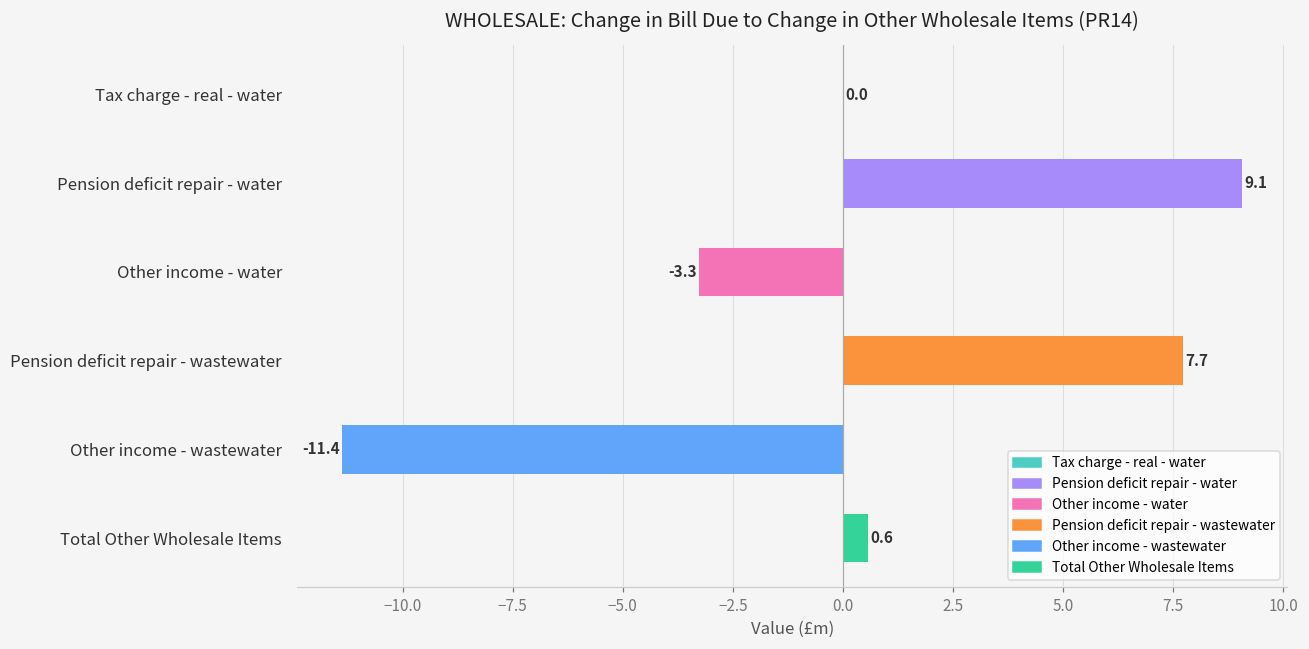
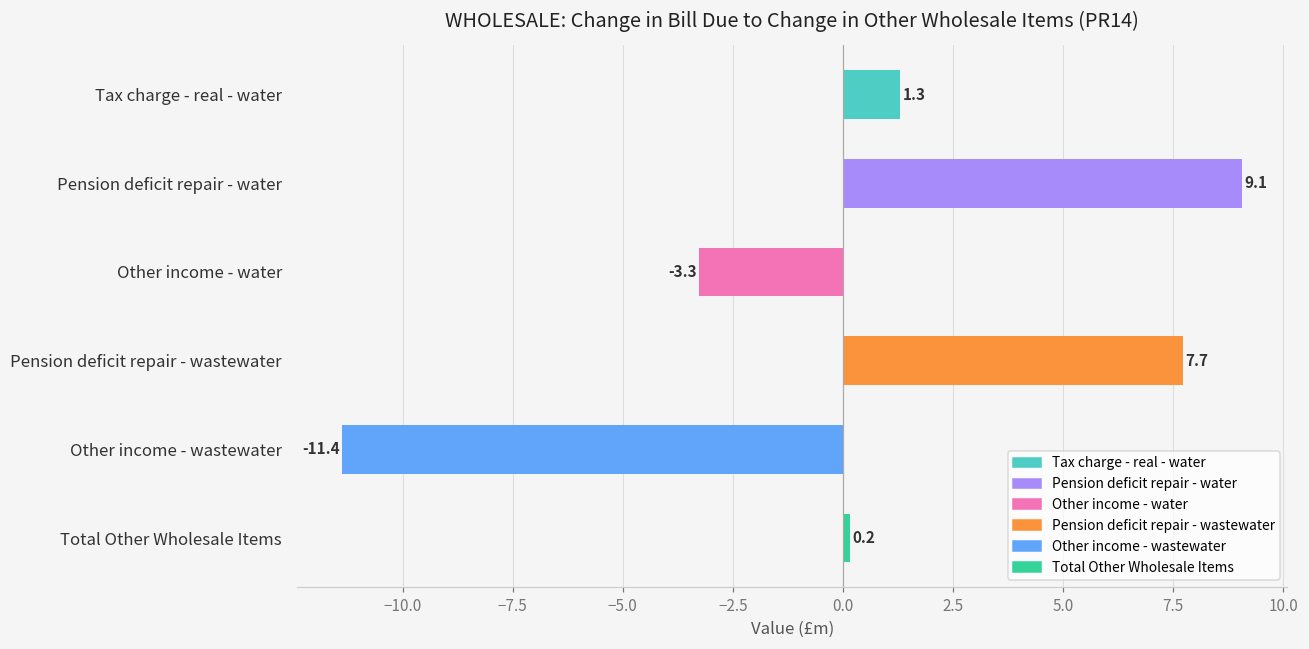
  {
-   "Tax charge - real - water": 0.0,
+   "Tax charge - real - water": 1.3,
    "Pension deficit repair - water": 9.1,
    "Other income - water": -3.3,
    "Pension deficit repair - wastewater": 7.7,
    "Other income - wastewater": -11.4,
-   "Total Other Wholesale Items": 0.6
+   "Total Other Wholesale Items": 0.2
  }
